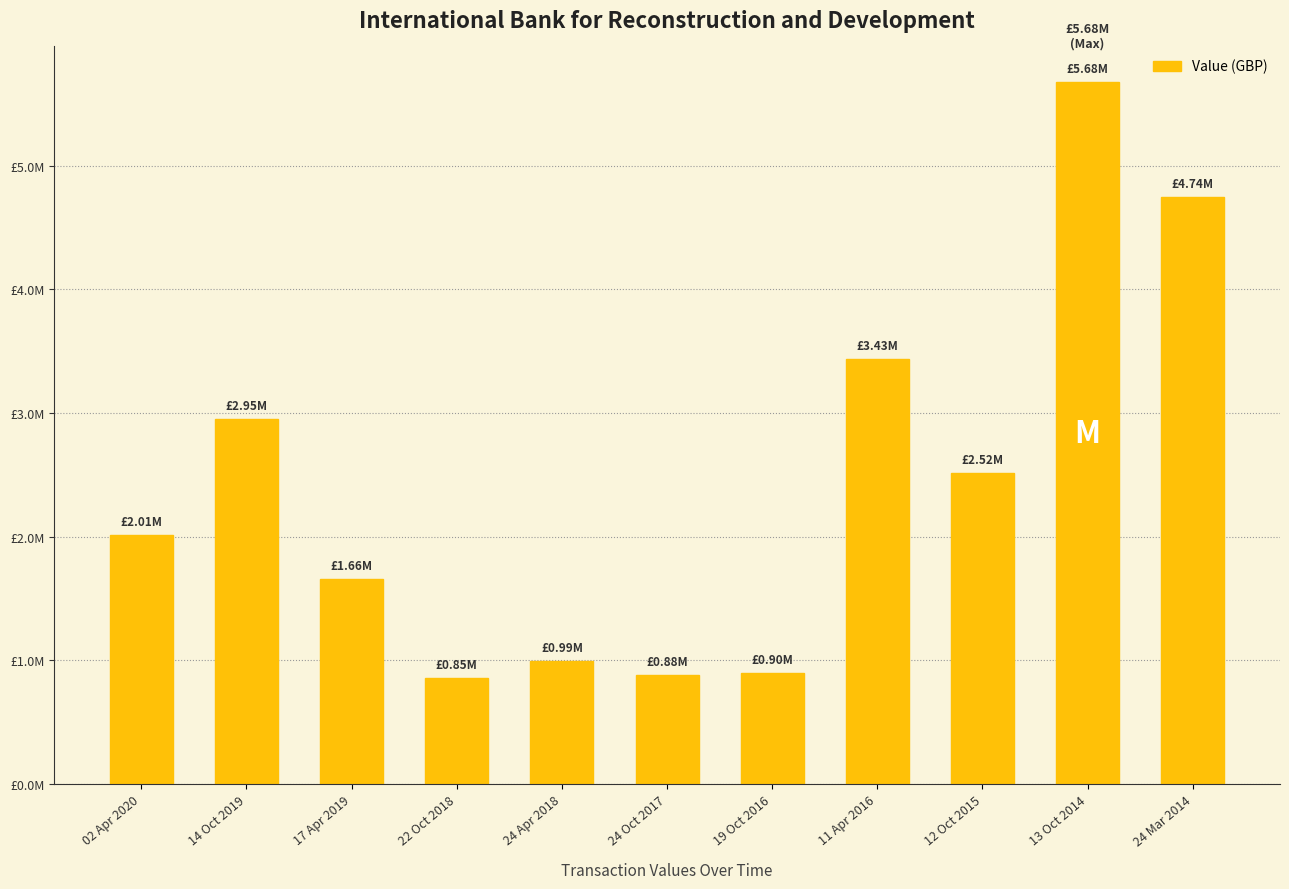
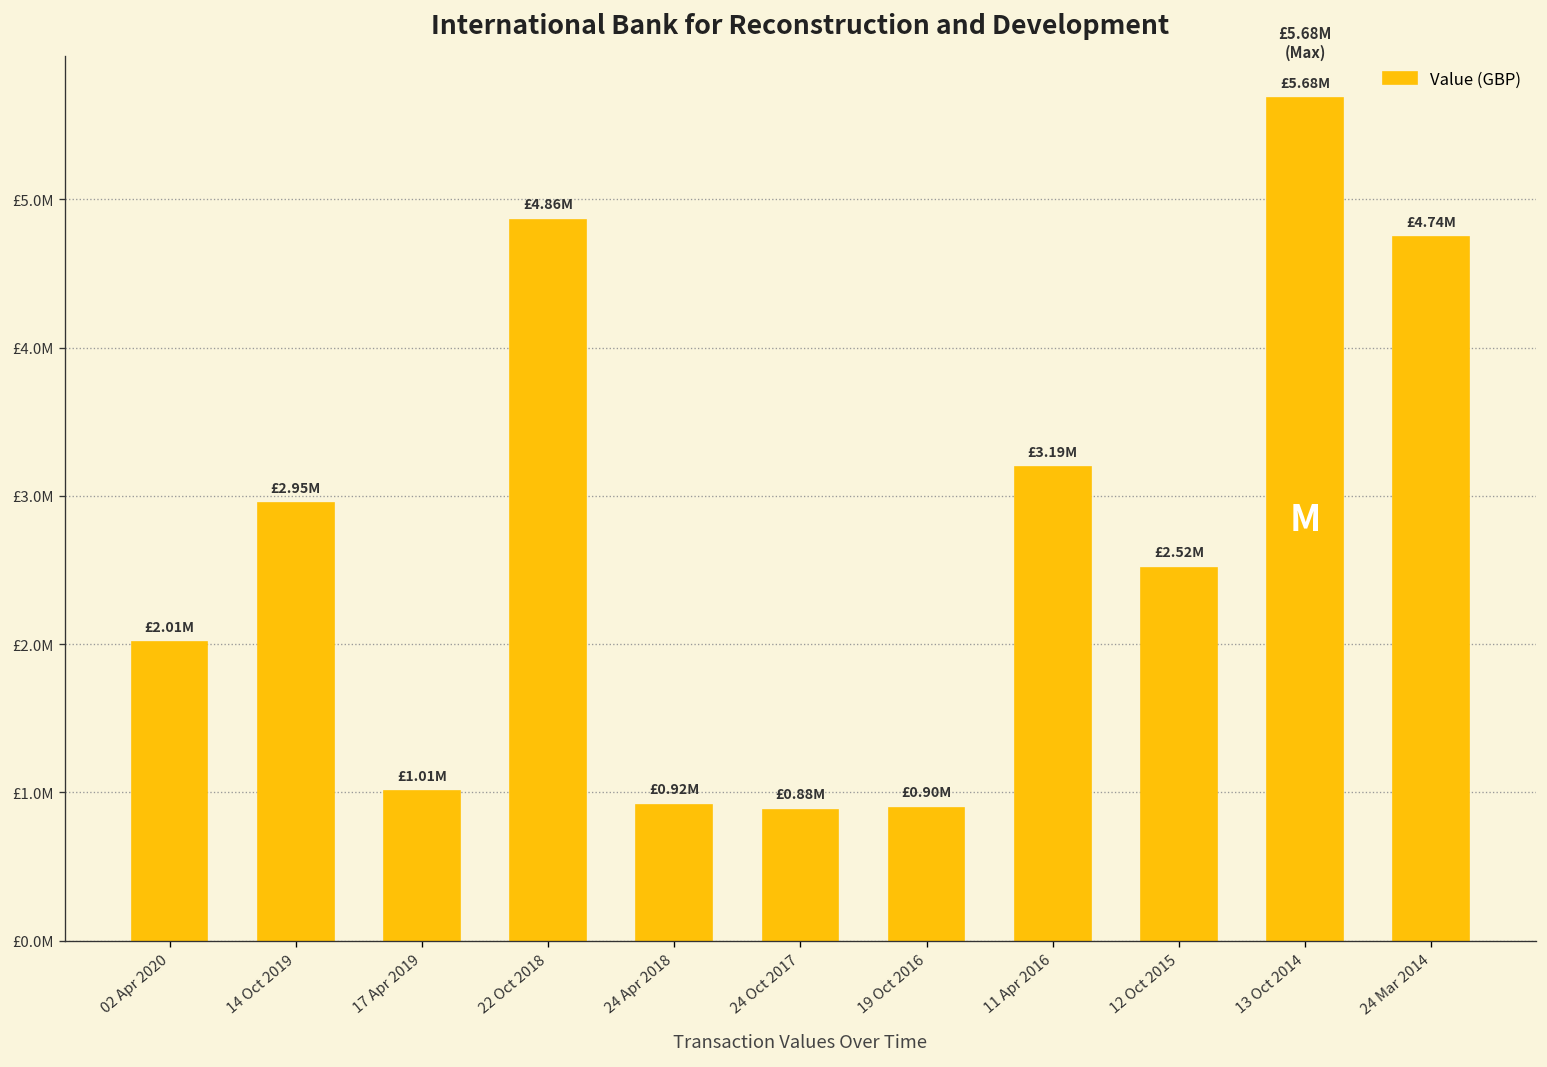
  {
    "02 Apr 2020": "£2.01M",
    "14 Oct 2019": "£2.95M",
-   "17 Apr 2019": "£1.66M",
-   "22 Oct 2018": "£0.85M",
-   "24 Apr 2018": "£0.99M",
+   "17 Apr 2019": "£1.01M",
+   "22 Oct 2018": "£4.86M",
+   "24 Apr 2018": "£0.92M",
    "24 Oct 2017": "£0.88M",
    "19 Oct 2016": "£0.90M",
-   "11 Apr 2016": "£3.43M",
+   "11 Apr 2016": "£3.19M",
    "12 Oct 2015": "£2.52M",
    "13 Oct 2014": "£5.68M",
    "24 Mar 2014": "£4.74M"
  }
